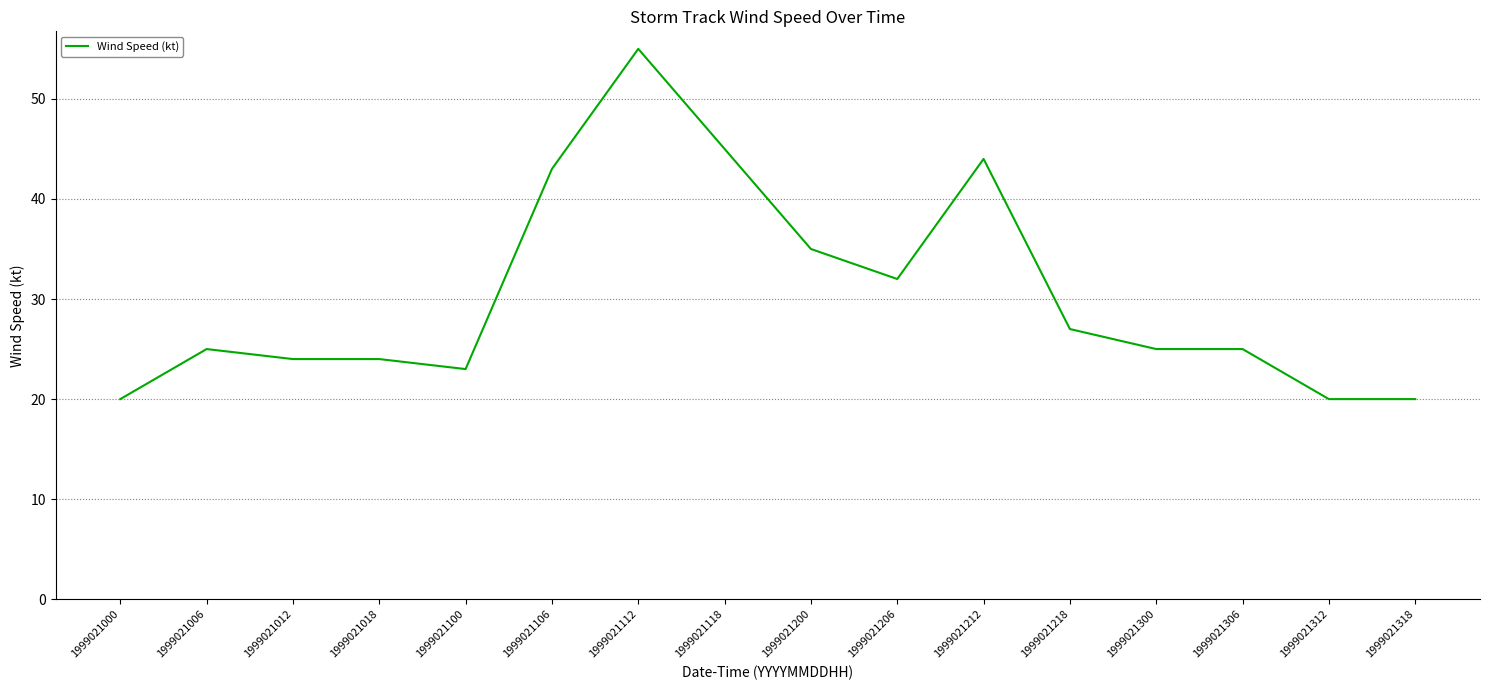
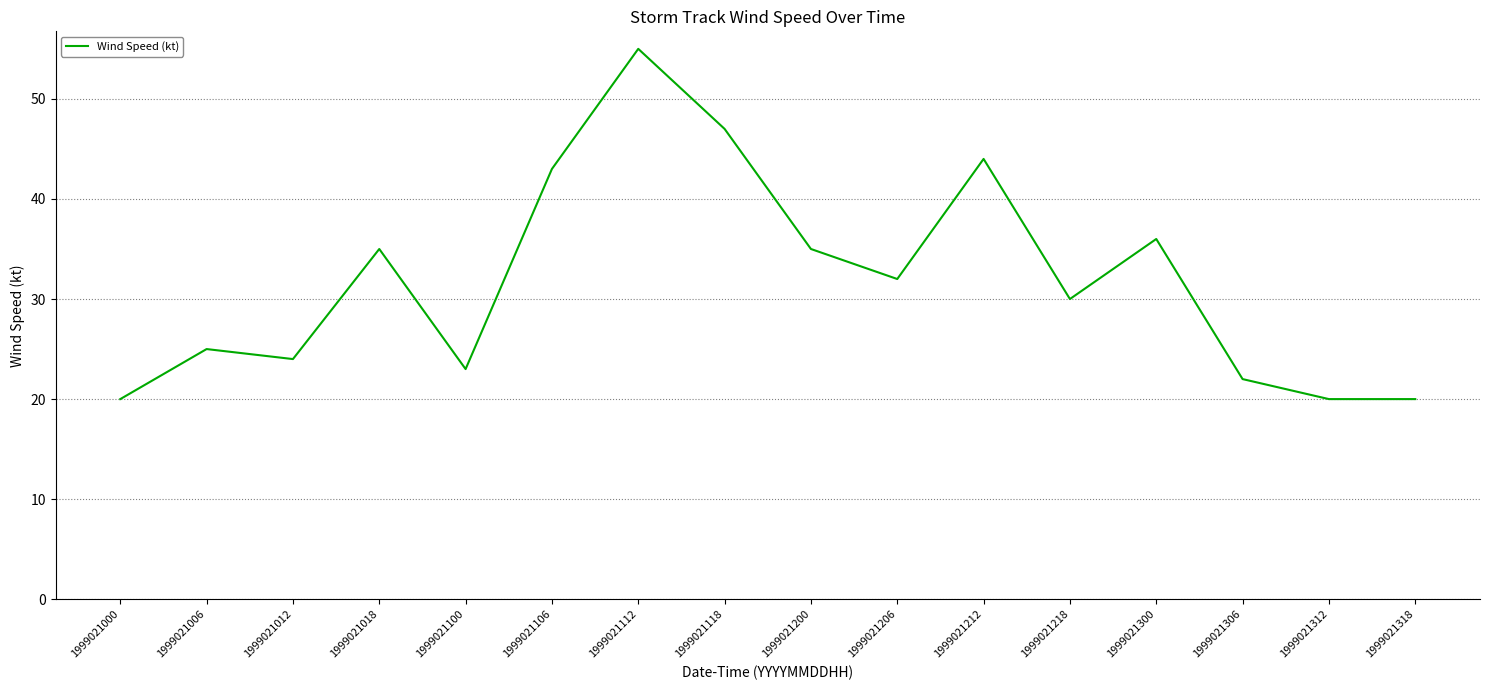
  {
    "1999021000": 20,
    "1999021006": 25,
    "1999021012": 24,
-   "1999021018": 24,
+   "1999021018": 35,
    "1999021100": 23,
    "1999021106": 43,
    "1999021112": 55,
-   "1999021118": 45,
+   "1999021118": 47,
    "1999021200": 35,
    "1999021206": 32,
    "1999021212": 44,
-   "1999021218": 27,
-   "1999021300": 25,
-   "1999021306": 25,
+   "1999021218": 30,
+   "1999021300": 36,
+   "1999021306": 22,
    "1999021312": 20,
    "1999021318": 20
  }
